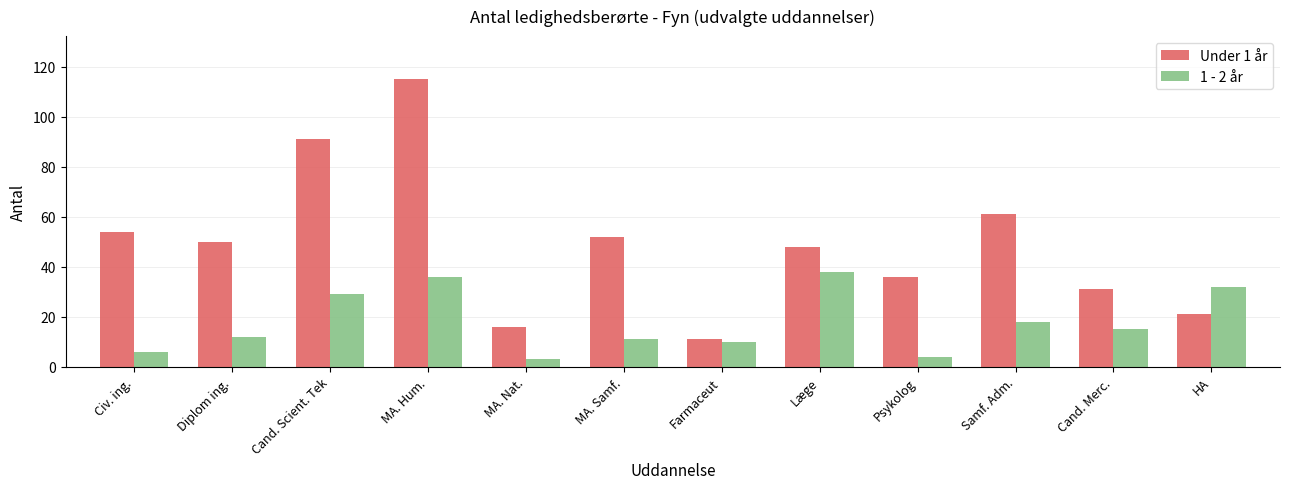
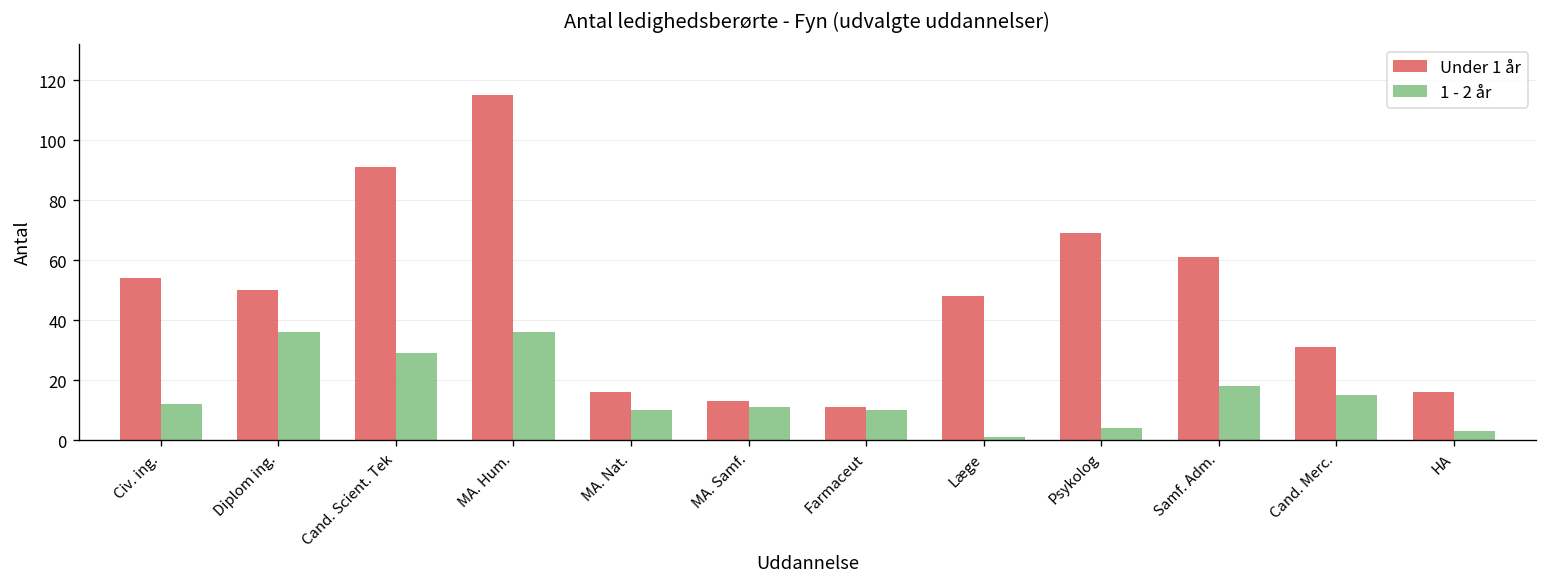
  {
    "Under 1 år": {
      "Civ. ing.": 54,
      "Diplom ing.": 50,
      "Cand. Scient. Tek": 91,
      "MA. Hum.": 115,
      "MA. Nat.": 16,
-     "MA. Samf.": 52,
+     "MA. Samf.": 13,
      "Farmaceut": 11,
      "Læge": 48,
-     "Psykolog": 36,
+     "Psykolog": 69,
      "Samf. Adm.": 61,
      "Cand. Merc.": 31,
-     "HA": 21
+     "HA": 16
    },
    "1 - 2 år": {
-     "Civ. ing.": 6,
-     "Diplom ing.": 12,
+     "Civ. ing.": 12,
+     "Diplom ing.": 36,
      "Cand. Scient. Tek": 29,
      "MA. Hum.": 36,
-     "MA. Nat.": 3,
+     "MA. Nat.": 10,
      "MA. Samf.": 11,
      "Farmaceut": 10,
-     "Læge": 38,
+     "Læge": 1,
      "Psykolog": 4,
      "Samf. Adm.": 18,
      "Cand. Merc.": 15,
-     "HA": 32
+     "HA": 3
    }
  }
